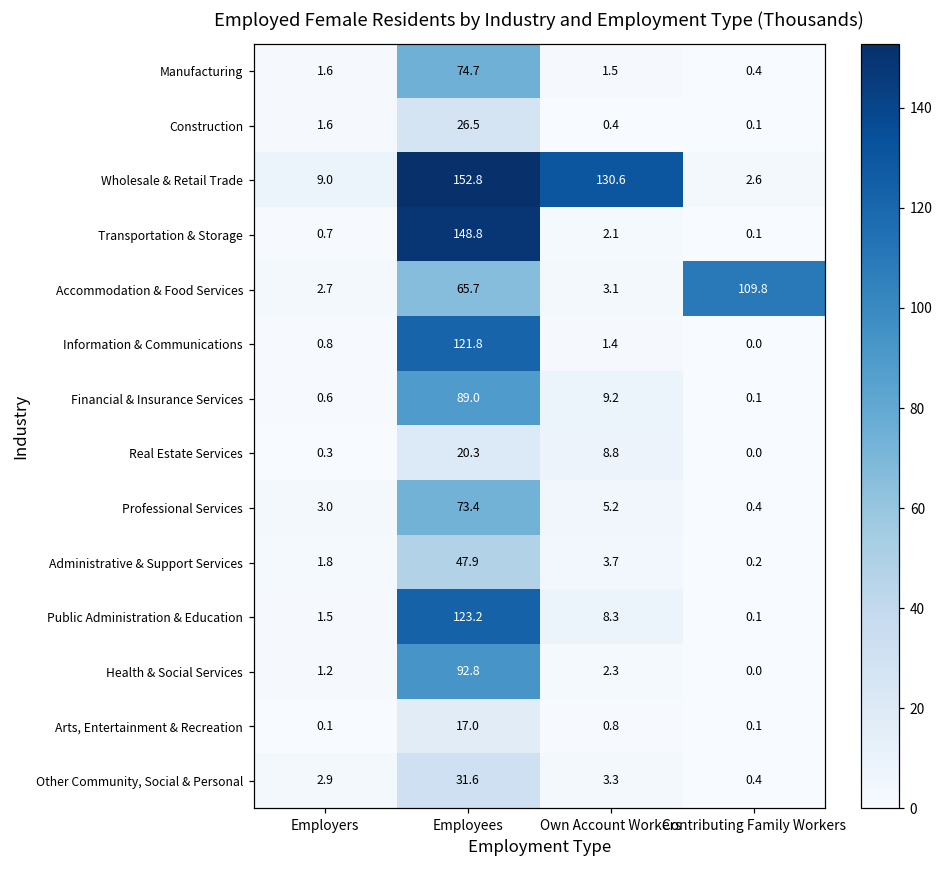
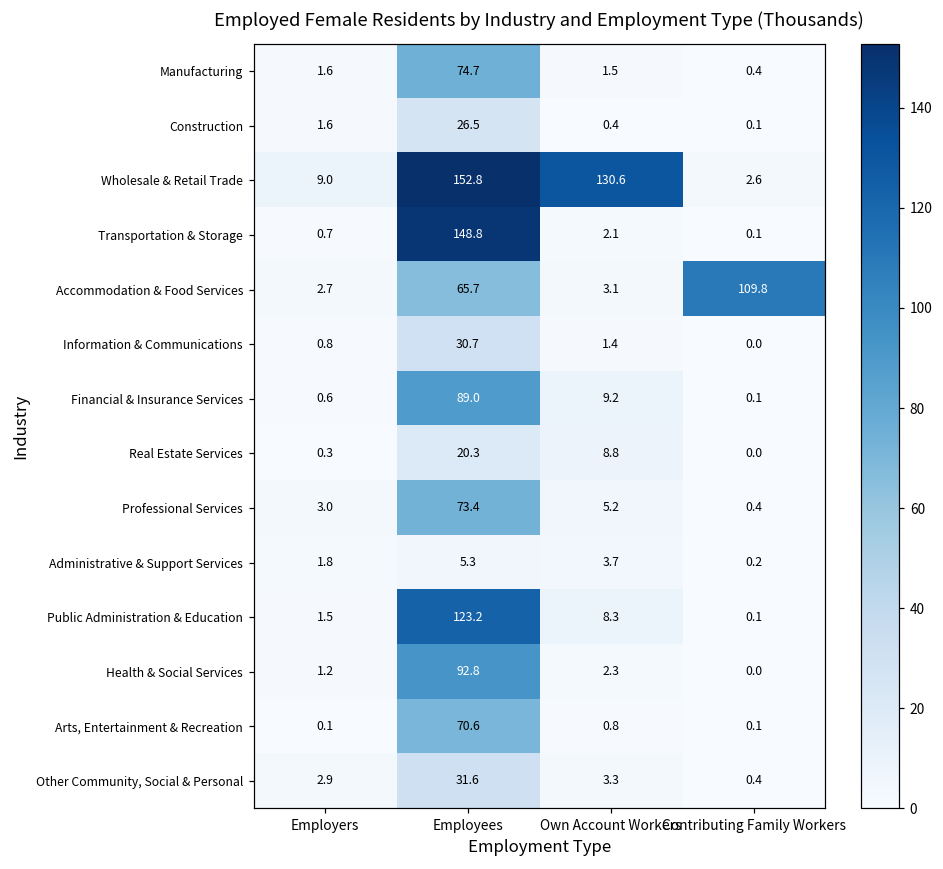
  {
    "Manufacturing": {
      "Employers": 1.6,
      "Employees": 74.7,
      "Own Account Workers": 1.5,
      "Contributing Family Workers": 0.4
    },
    "Construction": {
      "Employers": 1.6,
      "Employees": 26.5,
      "Own Account Workers": 0.4,
      "Contributing Family Workers": 0.1
    },
    "Wholesale & Retail Trade": {
      "Employers": 9.0,
      "Employees": 152.8,
      "Own Account Workers": 130.6,
      "Contributing Family Workers": 2.6
    },
    "Transportation & Storage": {
      "Employers": 0.7,
      "Employees": 148.8,
      "Own Account Workers": 2.1,
      "Contributing Family Workers": 0.1
    },
    "Accommodation & Food Services": {
      "Employers": 2.7,
      "Employees": 65.7,
      "Own Account Workers": 3.1,
      "Contributing Family Workers": 109.8
    },
    "Information & Communications": {
      "Employers": 0.8,
-     "Employees": 121.8,
+     "Employees": 30.7,
      "Own Account Workers": 1.4,
      "Contributing Family Workers": 0.0
    },
    "Financial & Insurance Services": {
      "Employers": 0.6,
      "Employees": 89.0,
      "Own Account Workers": 9.2,
      "Contributing Family Workers": 0.1
    },
    "Real Estate Services": {
      "Employers": 0.3,
      "Employees": 20.3,
      "Own Account Workers": 8.8,
      "Contributing Family Workers": 0.0
    },
    "Professional Services": {
      "Employers": 3.0,
      "Employees": 73.4,
      "Own Account Workers": 5.2,
      "Contributing Family Workers": 0.4
    },
    "Administrative & Support Services": {
      "Employers": 1.8,
-     "Employees": 47.9,
+     "Employees": 5.3,
      "Own Account Workers": 3.7,
      "Contributing Family Workers": 0.2
    },
    "Public Administration & Education": {
      "Employers": 1.5,
      "Employees": 123.2,
      "Own Account Workers": 8.3,
      "Contributing Family Workers": 0.1
    },
    "Health & Social Services": {
      "Employers": 1.2,
      "Employees": 92.8,
      "Own Account Workers": 2.3,
      "Contributing Family Workers": 0.0
    },
    "Arts, Entertainment & Recreation": {
      "Employers": 0.1,
-     "Employees": 17.0,
+     "Employees": 70.6,
      "Own Account Workers": 0.8,
      "Contributing Family Workers": 0.1
    },
    "Other Community, Social & Personal": {
      "Employers": 2.9,
      "Employees": 31.6,
      "Own Account Workers": 3.3,
      "Contributing Family Workers": 0.4
    }
  }
